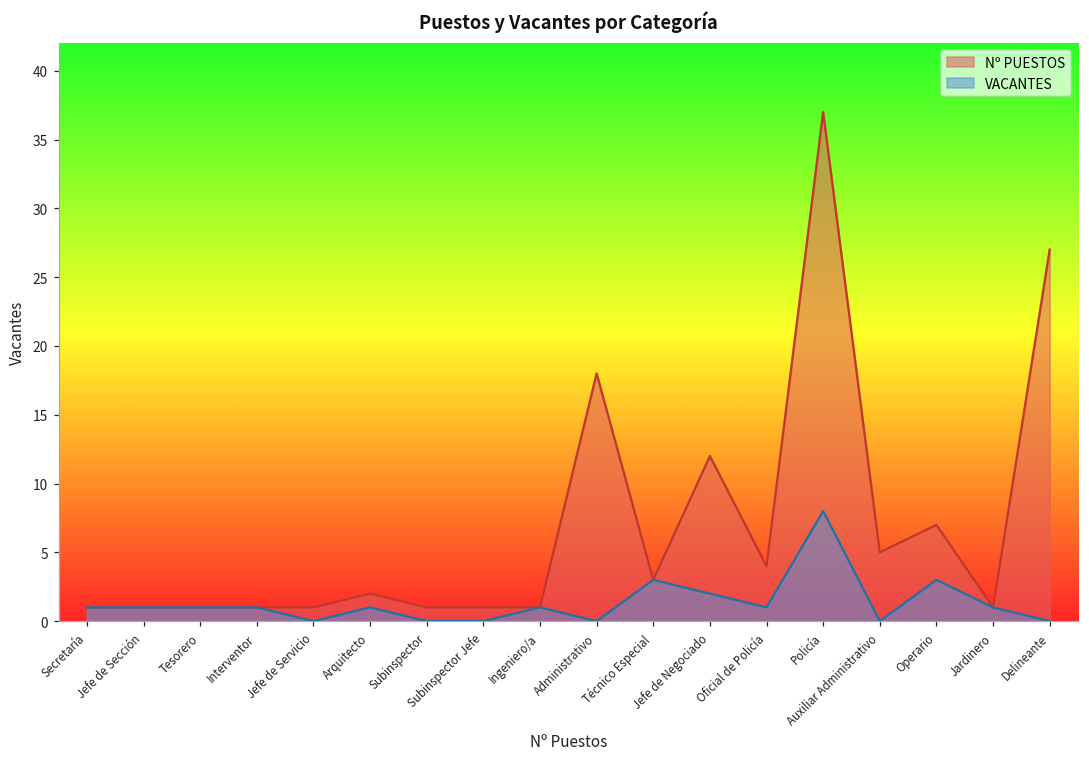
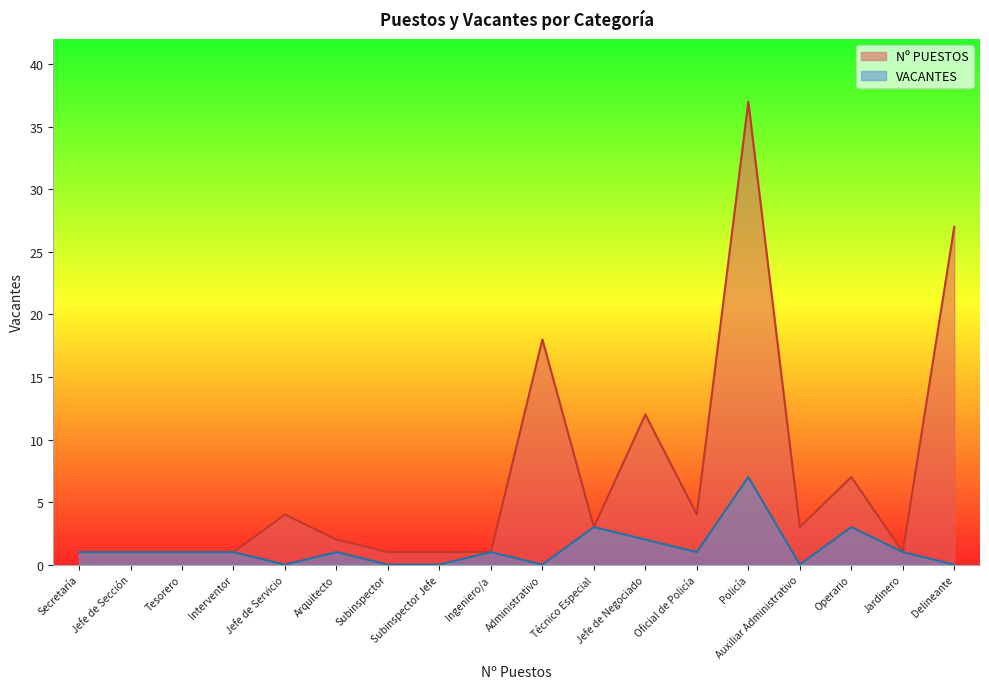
  {
    "Nº PUESTOS": {
-     "Jefe de Servicio": 1,
+     "Jefe de Servicio": 4,
      "Arquitecto": 2,
      "Subinspector": 1,
      "Subinspector Jefe": 1,
      "Administrativo": 18,
      "Jefe de Negociado": 12,
      "Oficial de Policía": 4,
      "Policía": 37,
-     "Auxiliar Administrativo": 5,
+     "Auxiliar Administrativo": 3,
      "Operario": 7,
      "Delineante": 27
    },
    "VACANTES": {
      "Jefe de Servicio": 0,
      "Arquitecto": 1,
      "Subinspector": 0,
      "Subinspector Jefe": 0,
      "Administrativo": 0,
      "Jefe de Negociado": 2,
      "Oficial de Policía": 1,
-     "Policía": 8,
+     "Policía": 7,
      "Auxiliar Administrativo": 0,
      "Operario": 3,
      "Delineante": 0
    }
  }
